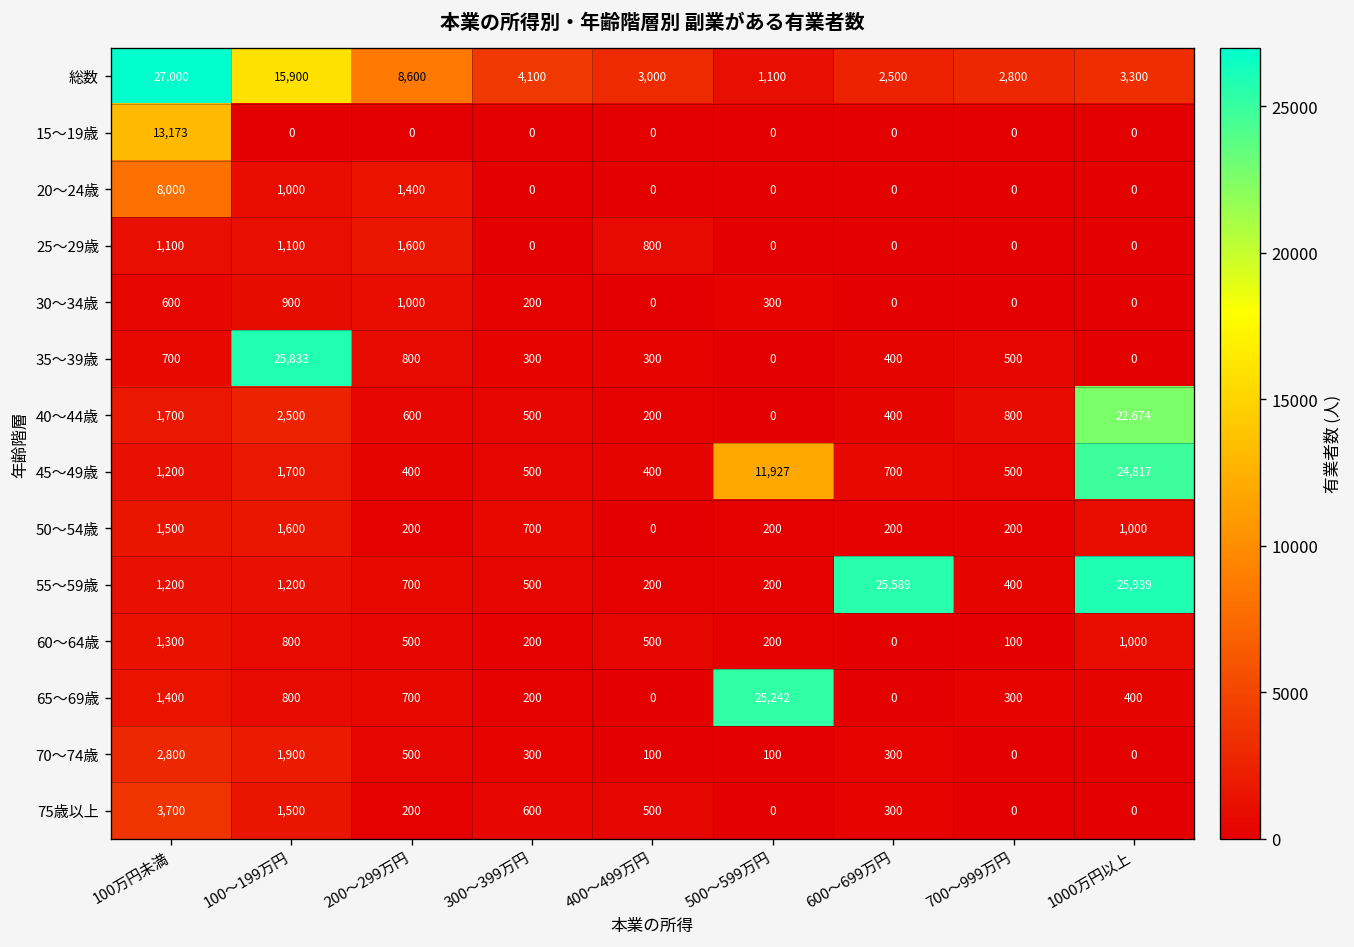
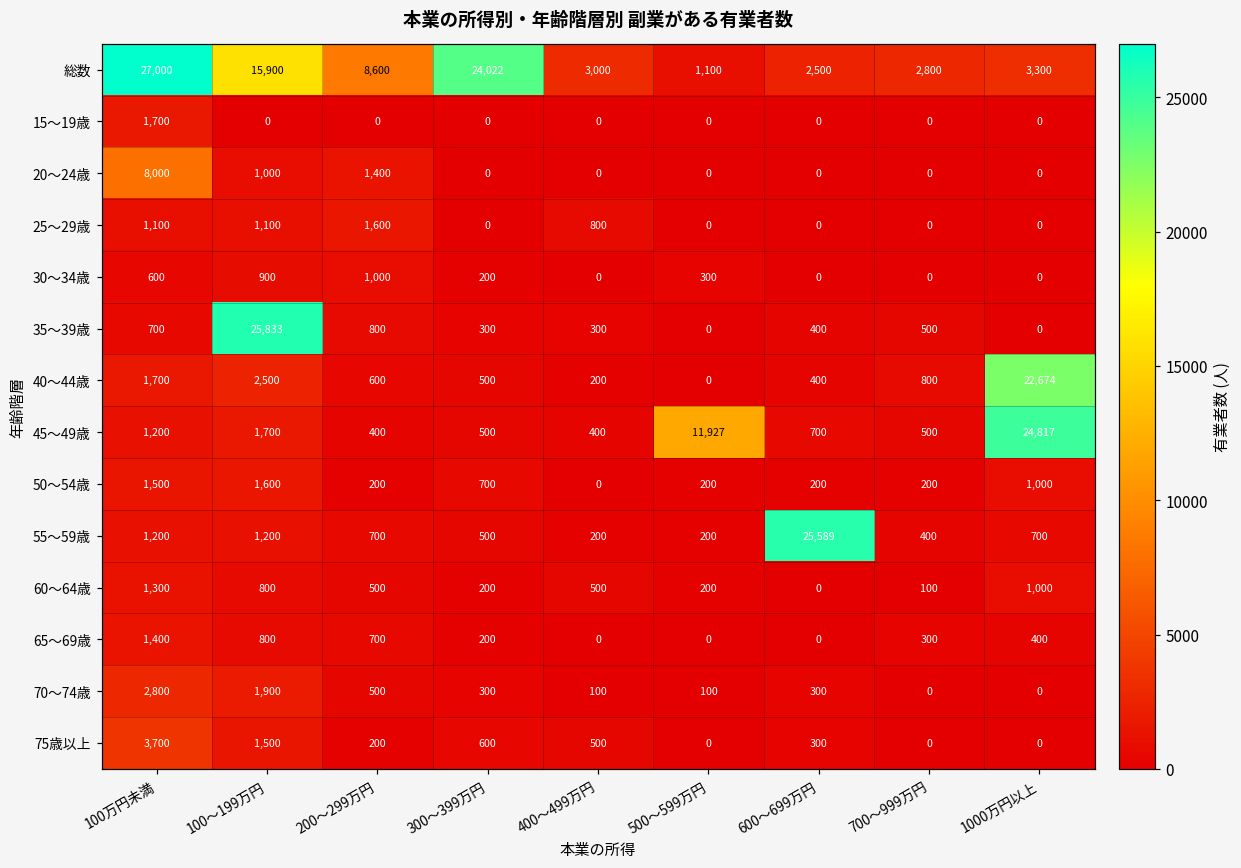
  {
    "総数": {
      "100万円未満": "27,000",
      "100～199万円": "15,900",
      "200～299万円": "8,600",
-     "300～399万円": "4,100",
+     "300～399万円": "24,022",
      "400～499万円": "3,000",
      "500～599万円": "1,100",
      "600～699万円": "2,500",
      "700～999万円": "2,800",
      "1000万円以上": "3,300"
    },
    "15～19歳": {
-     "100万円未満": "13,173",
+     "100万円未満": "1,700",
      "100～199万円": "0",
      "200～299万円": "0",
      "300～399万円": "0",
      "400～499万円": "0",
      "500～599万円": "0",
      "600～699万円": "0",
      "700～999万円": "0",
      "1000万円以上": "0"
    },
    "20～24歳": {
      "100万円未満": "8,000",
      "100～199万円": "1,000",
      "200～299万円": "1,400",
      "300～399万円": "0",
      "400～499万円": "0",
      "500～599万円": "0",
      "600～699万円": "0",
      "700～999万円": "0",
      "1000万円以上": "0"
    },
    "25～29歳": {
      "100万円未満": "1,100",
      "100～199万円": "1,100",
      "200～299万円": "1,600",
      "300～399万円": "0",
      "400～499万円": "800",
      "500～599万円": "0",
      "600～699万円": "0",
      "700～999万円": "0",
      "1000万円以上": "0"
    },
    "30～34歳": {
      "100万円未満": "600",
      "100～199万円": "900",
      "200～299万円": "1,000",
      "300～399万円": "200",
      "400～499万円": "0",
      "500～599万円": "300",
      "600～699万円": "0",
      "700～999万円": "0",
      "1000万円以上": "0"
    },
    "35～39歳": {
      "100万円未満": "700",
      "100～199万円": "25,833",
      "200～299万円": "800",
      "300～399万円": "300",
      "400～499万円": "300",
      "500～599万円": "0",
      "600～699万円": "400",
      "700～999万円": "500",
      "1000万円以上": "0"
    },
    "40～44歳": {
      "100万円未満": "1,700",
      "100～199万円": "2,500",
      "200～299万円": "600",
      "300～399万円": "500",
      "400～499万円": "200",
      "500～599万円": "0",
      "600～699万円": "400",
      "700～999万円": "800",
      "1000万円以上": "22,674"
    },
    "45～49歳": {
      "100万円未満": "1,200",
      "100～199万円": "1,700",
      "200～299万円": "400",
      "300～399万円": "500",
      "400～499万円": "400",
      "500～599万円": "11,927",
      "600～699万円": "700",
      "700～999万円": "500",
      "1000万円以上": "24,817"
    },
    "50～54歳": {
      "100万円未満": "1,500",
      "100～199万円": "1,600",
      "200～299万円": "200",
      "300～399万円": "700",
      "400～499万円": "0",
      "500～599万円": "200",
      "600～699万円": "200",
      "700～999万円": "200",
      "1000万円以上": "1,000"
    },
    "55～59歳": {
      "100万円未満": "1,200",
      "100～199万円": "1,200",
      "200～299万円": "700",
      "300～399万円": "500",
      "400～499万円": "200",
      "500～599万円": "200",
      "600～699万円": "25,589",
      "700～999万円": "400",
-     "1000万円以上": "25,939"
+     "1000万円以上": "700"
    },
    "60～64歳": {
      "100万円未満": "1,300",
      "100～199万円": "800",
      "200～299万円": "500",
      "300～399万円": "200",
      "400～499万円": "500",
      "500～599万円": "200",
      "600～699万円": "0",
      "700～999万円": "100",
      "1000万円以上": "1,000"
    },
    "65～69歳": {
      "100万円未満": "1,400",
      "100～199万円": "800",
      "200～299万円": "700",
      "300～399万円": "200",
      "400～499万円": "0",
-     "500～599万円": "25,242",
+     "500～599万円": "0",
      "600～699万円": "0",
      "700～999万円": "300",
      "1000万円以上": "400"
    },
    "70～74歳": {
      "100万円未満": "2,800",
      "100～199万円": "1,900",
      "200～299万円": "500",
      "300～399万円": "300",
      "400～499万円": "100",
      "500～599万円": "100",
      "600～699万円": "300",
      "700～999万円": "0",
      "1000万円以上": "0"
    },
    "75歳以上": {
      "100万円未満": "3,700",
      "100～199万円": "1,500",
      "200～299万円": "200",
      "300～399万円": "600",
      "400～499万円": "500",
      "500～599万円": "0",
      "600～699万円": "300",
      "700～999万円": "0",
      "1000万円以上": "0"
    }
  }
